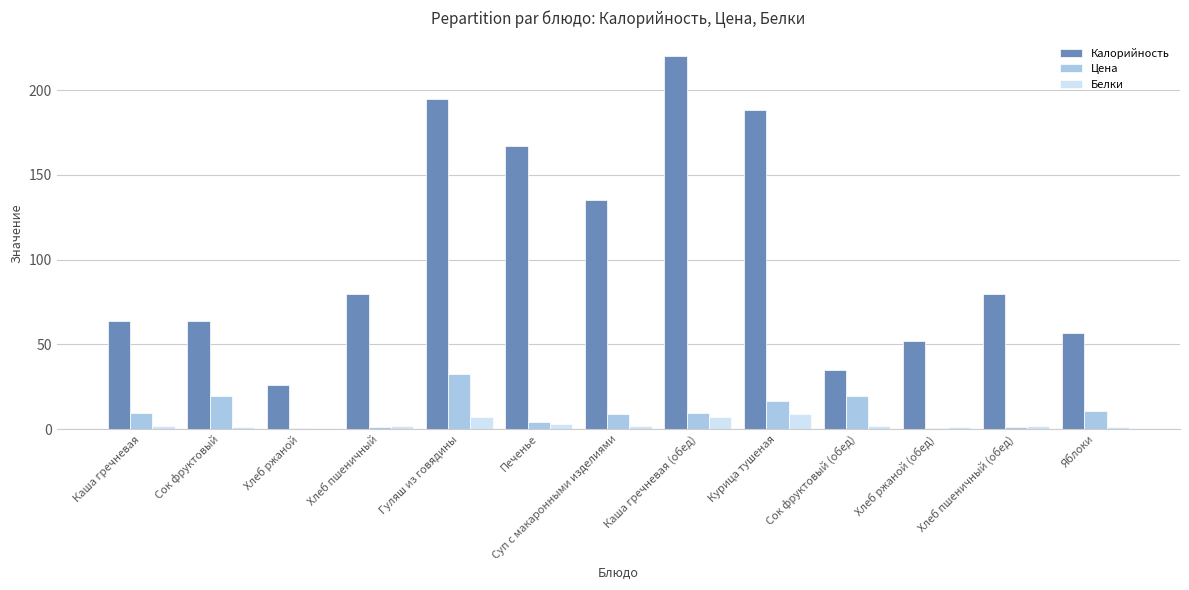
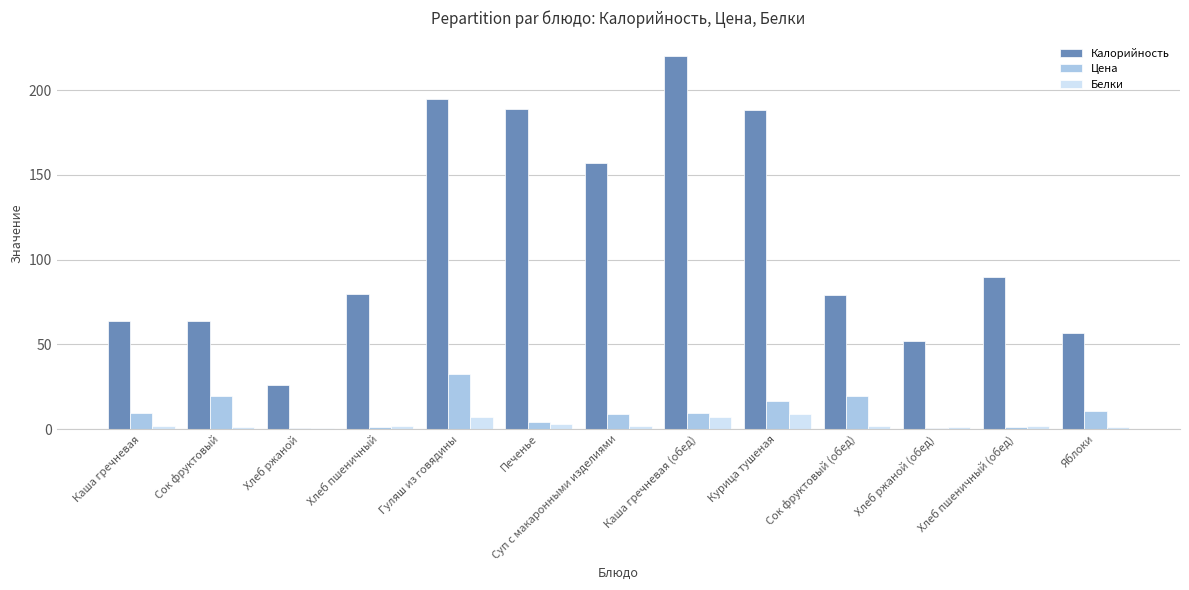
  {
    "Калорийность": {
      "Каша гречневая": 64,
      "Сок фруктовый": 64,
      "Хлеб ржаной": 26,
      "Хлеб пшеничный": 80,
      "Гуляш из говядины": 195,
-     "Печенье": 167,
-     "Суп с макаронными изделиями": 135,
+     "Печенье": 189,
+     "Суп с макаронными изделиями": 157,
      "Каша гречневая (обед)": 220,
      "Курица тушеная": 188,
-     "Сок фруктовый (обед)": 35,
+     "Сок фруктовый (обед)": 79,
      "Хлеб ржаной (обед)": 52,
-     "Хлеб пшеничный (обед)": 80,
+     "Хлеб пшеничный (обед)": 90,
      "Яблоки": 57
    }
  }
